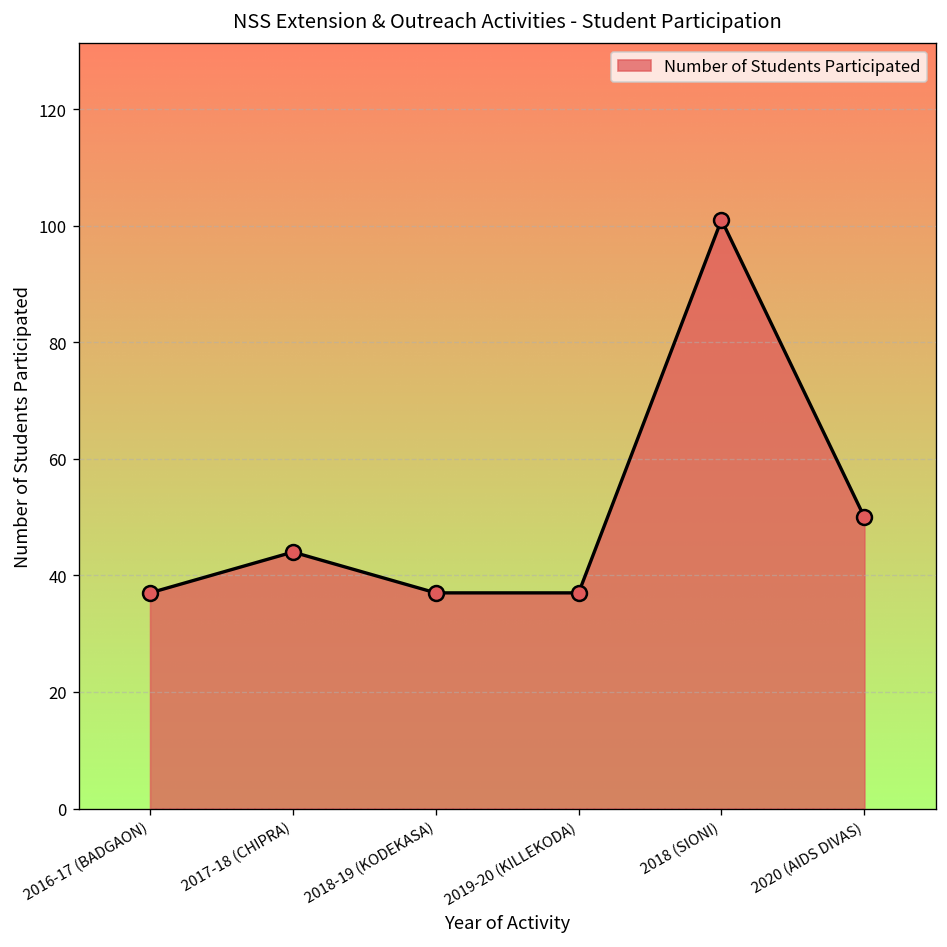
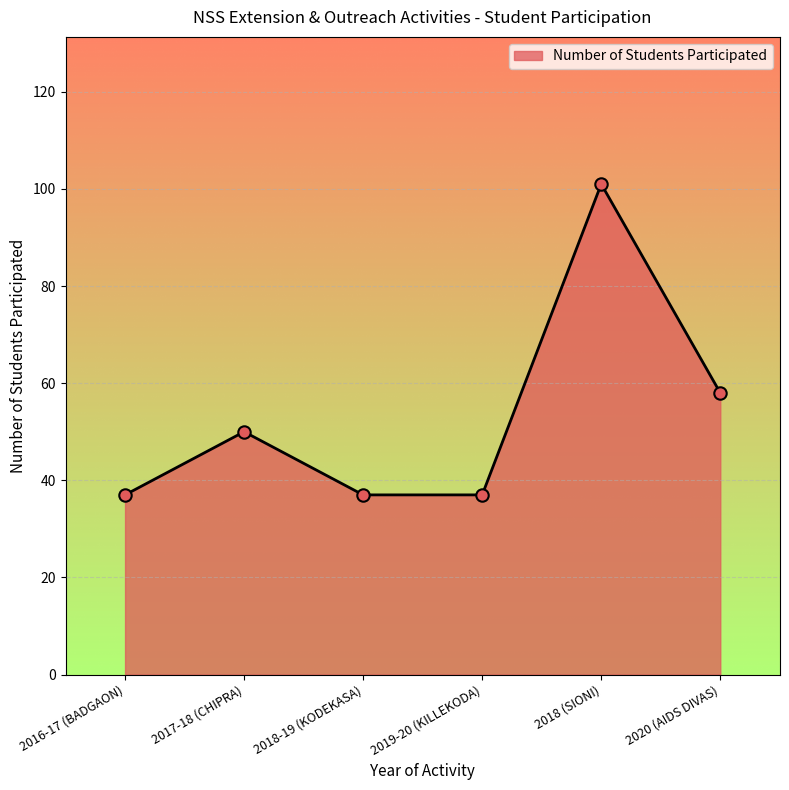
  {
    "2016-17 (BADGAON)": 37,
-   "2017-18 (CHIPRA)": 44,
+   "2017-18 (CHIPRA)": 50,
    "2018-19 (KODEKASA)": 37,
    "2019-20 (KILLEKODA)": 37,
    "2018 (SIONI)": 101,
-   "2020 (AIDS DIVAS)": 50
+   "2020 (AIDS DIVAS)": 58
  }
